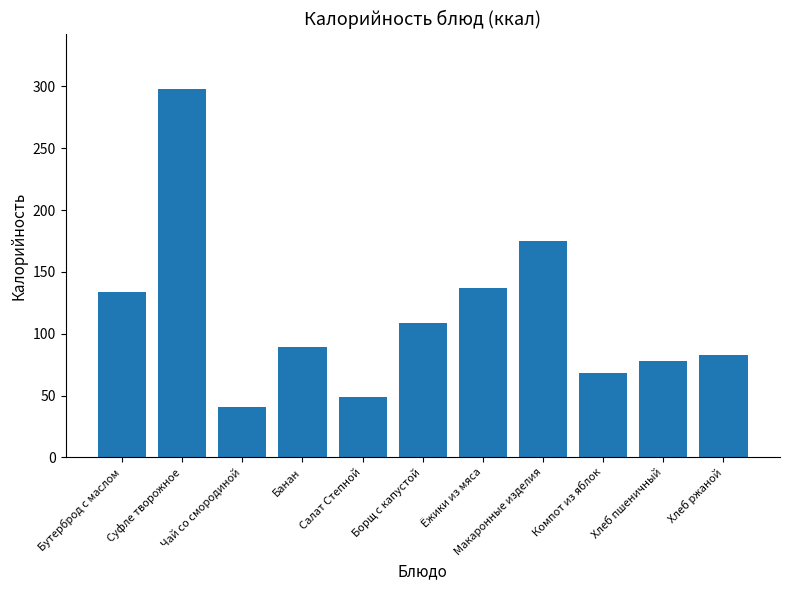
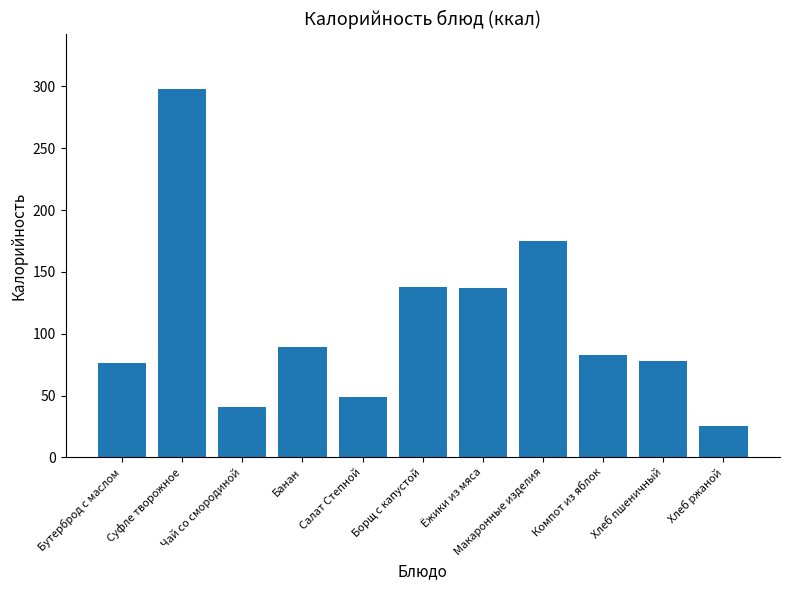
  {
-   "Бутерброд с маслом": 134,
+   "Бутерброд с маслом": 76,
    "Суфле творожное": 298,
    "Чай со смородиной": 41,
    "Банан": 89,
    "Салат Степной": 49,
-   "Борщ с капустой": 109,
+   "Борщ с капустой": 138,
    "Ёжики из мяса": 137,
    "Макаронные изделия": 175,
-   "Компот из яблок": 68,
+   "Компот из яблок": 83,
    "Хлеб пшеничный": 78,
-   "Хлеб ржаной": 83
+   "Хлеб ржаной": 25
  }
